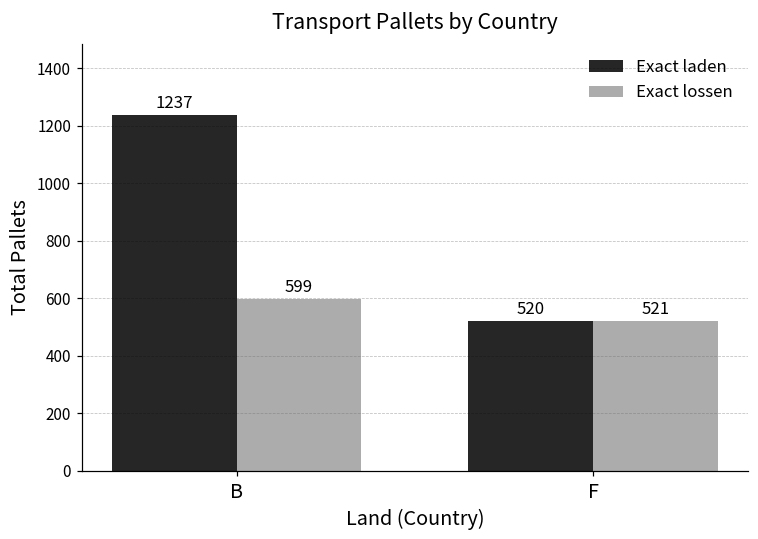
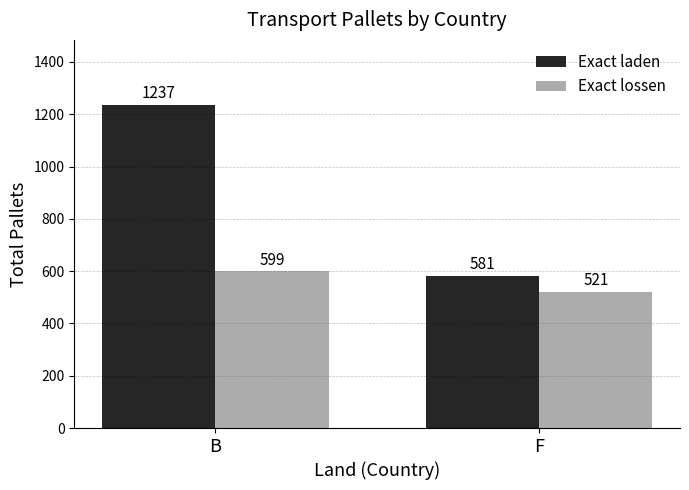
  {
    "Exact laden": {
      "B": 1237,
-     "F": 520
+     "F": 581
    },
    "Exact lossen": {
      "B": 599,
      "F": 521
    }
  }
